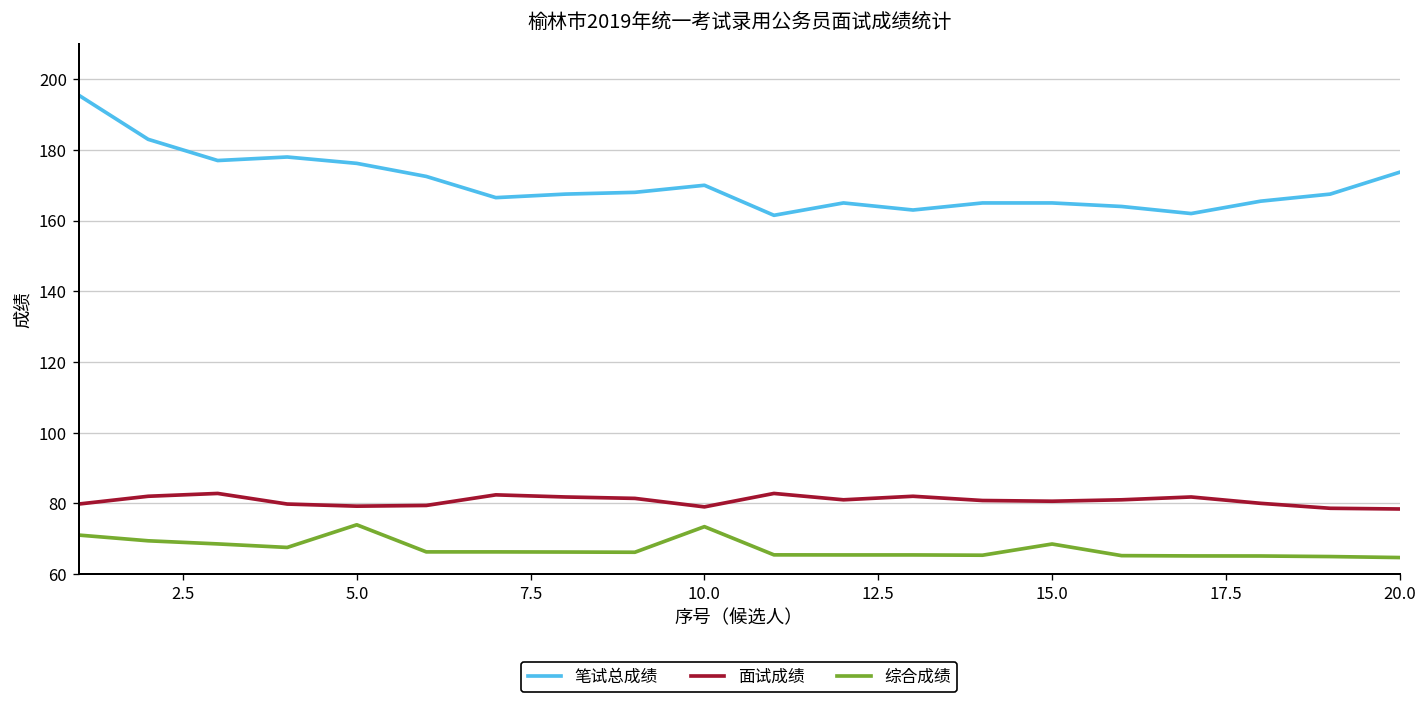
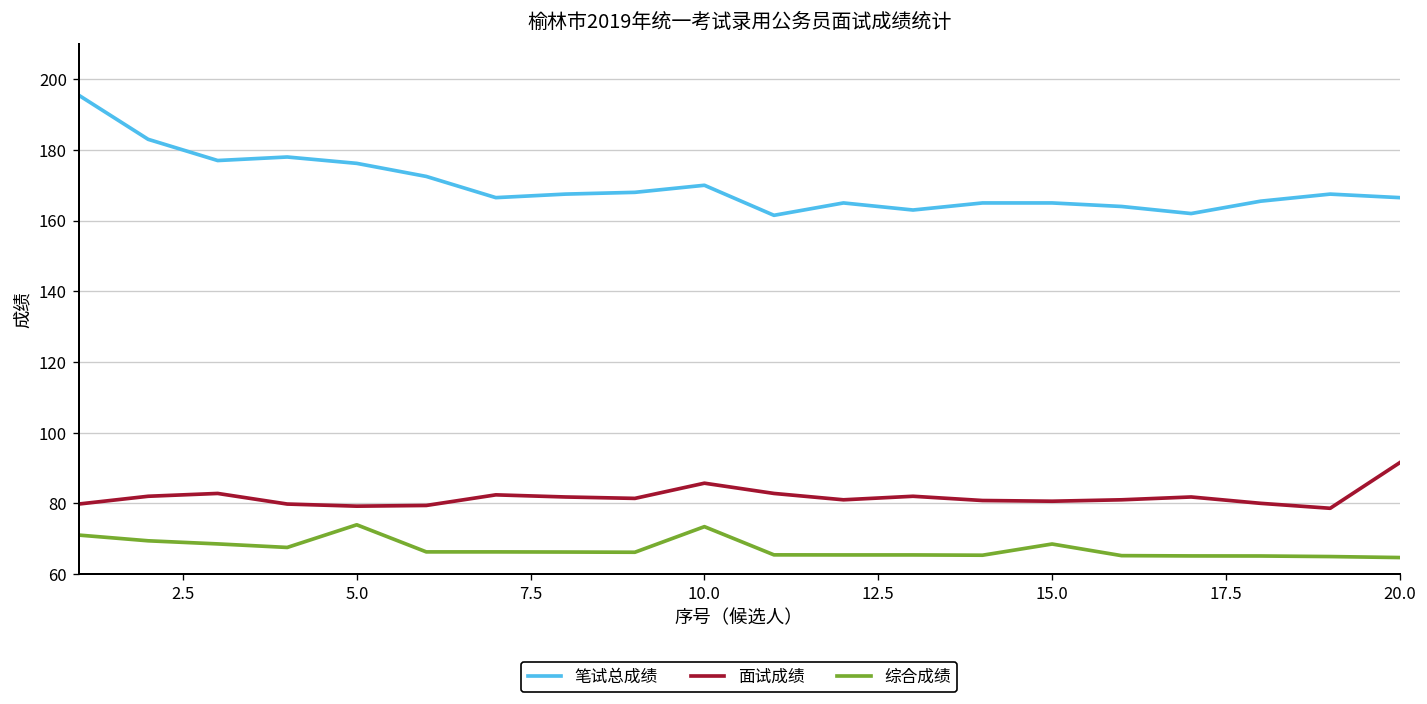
  {
    "笔试总成绩": {
      "5.0": 176,
      "10.0": 170,
      "15.0": 165,
-     "20.0": 174
+     "20.0": 167
    },
    "面试成绩": {
      "5.0": 79,
-     "10.0": 79,
+     "10.0": 86,
      "15.0": 81,
-     "20.0": 78
+     "20.0": 92
    },
    "综合成绩": {
      "5.0": 74,
      "10.0": 73,
      "15.0": 68,
      "20.0": 65
    }
  }
